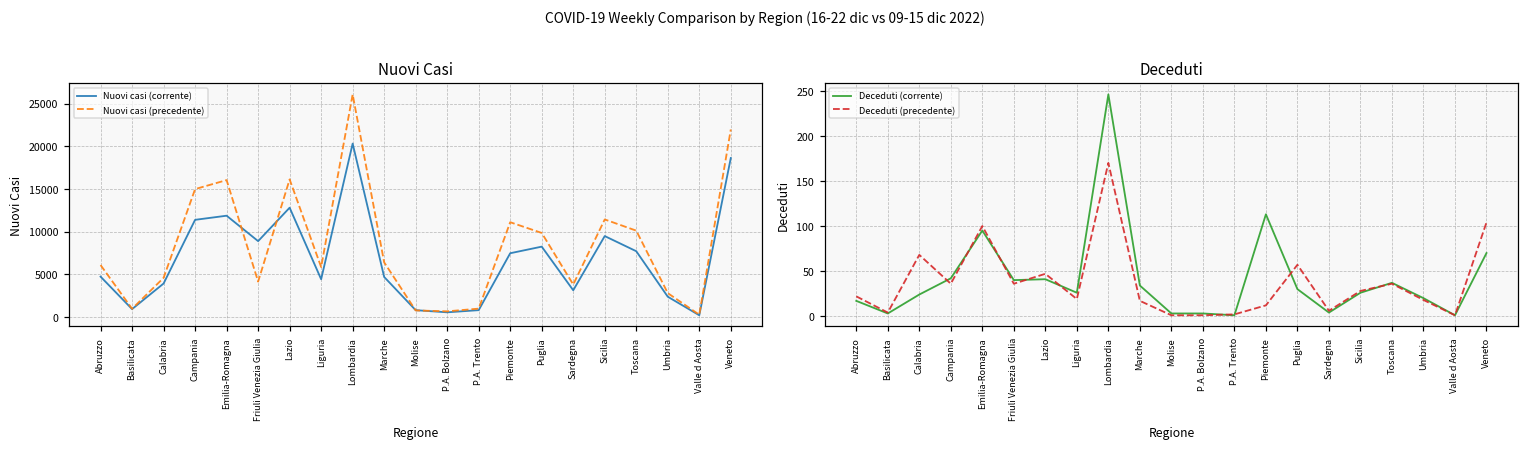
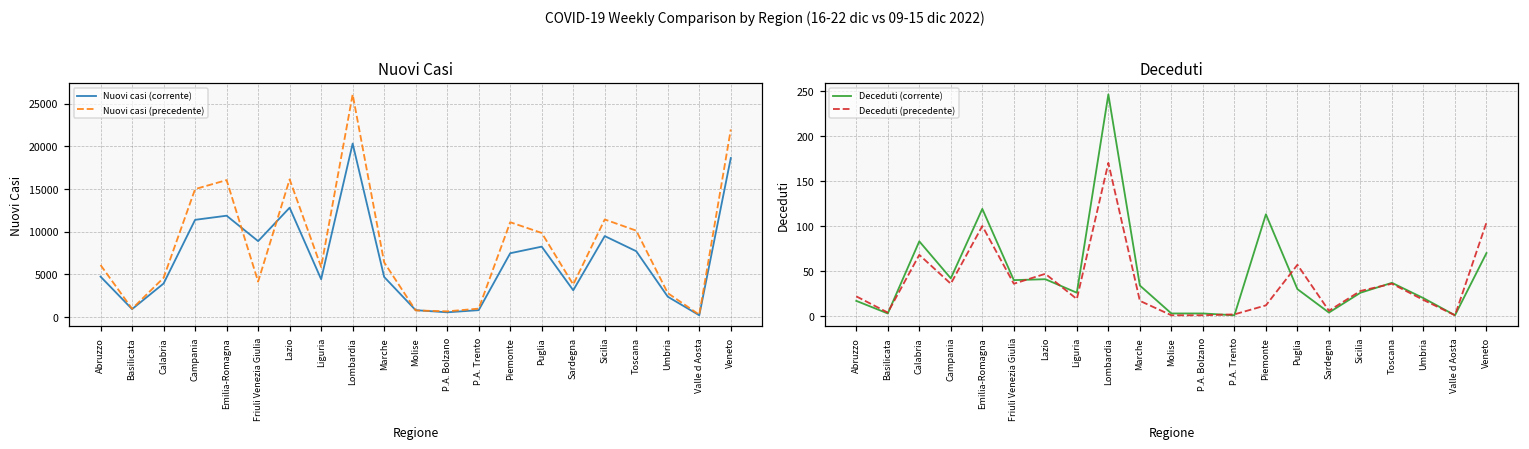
  {
    "Nuovi Casi": {
      "Nuovi casi (corrente)": {
        "Abruzzo": 5000,
        "Calabria": 4000,
        "Campania": 11000,
        "Emilia-Romagna": 12000,
        "Friuli Venezia Giulia": 9000,
        "Lazio": 13000,
        "Liguria": 4000,
        "Lombardia": 20000,
        "Marche": 5000,
        "Piemonte": 7000,
        "Puglia": 8000,
        "Sardegna": 3000,
        "Sicilia": 9000,
        "Toscana": 8000,
        "Umbria": 2000,
        "Veneto": 19000
      },
      "Nuovi casi (precedente)": {
        "Abruzzo": 6000,
        "Calabria": 5000,
        "Campania": 15000,
        "Emilia-Romagna": 16000,
        "Friuli Venezia Giulia": 4000,
        "Lazio": 16000,
        "Liguria": 6000,
        "Lombardia": 26000,
        "Marche": 6000,
        "Piemonte": 11000,
        "Puglia": 10000,
        "Sardegna": 4000,
        "Sicilia": 11000,
        "Toscana": 10000,
        "Umbria": 3000,
        "Veneto": 22000
      }
    },
    "Deceduti": {
      "Deceduti (corrente)": {
        "Abruzzo": 20,
-       "Calabria": 20,
+       "Calabria": 80,
        "Campania": 40,
-       "Emilia-Romagna": 100,
+       "Emilia-Romagna": 120,
        "Friuli Venezia Giulia": 40,
        "Lazio": 40,
        "Liguria": 30,
        "Lombardia": 250,
        "Marche": 30,
        "Piemonte": 110,
        "Puglia": 30,
        "Veneto": 70
      },
      "Deceduti (precedente)": {
        "Abruzzo": 20,
        "Calabria": 70,
        "Campania": 40,
        "Emilia-Romagna": 100,
        "Friuli Venezia Giulia": 40,
        "Lazio": 50,
        "Liguria": 20,
        "Lombardia": 170,
        "Marche": 20,
        "Piemonte": 10,
        "Puglia": 60,
        "Veneto": 100
      }
    }
  }
